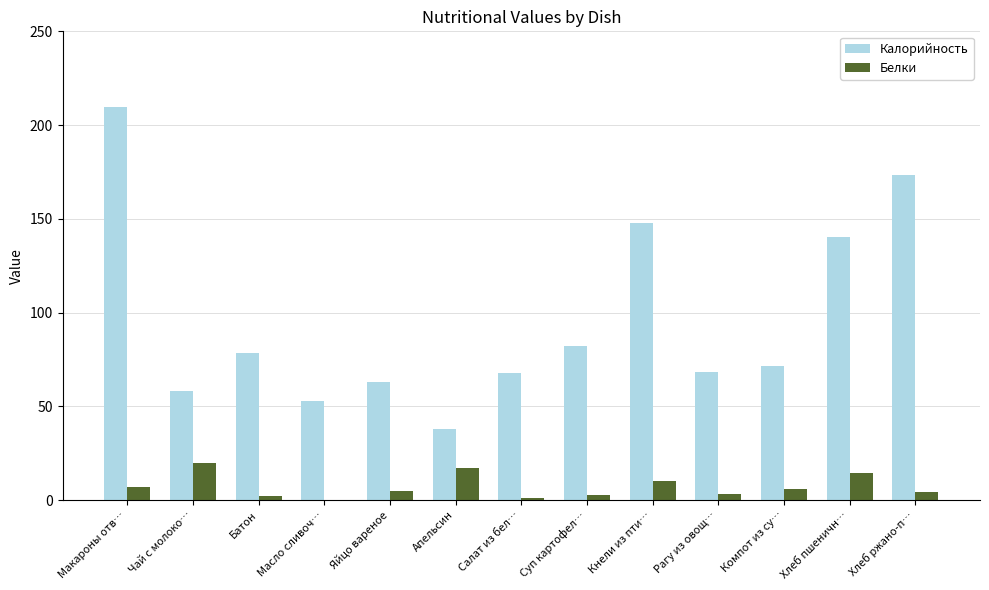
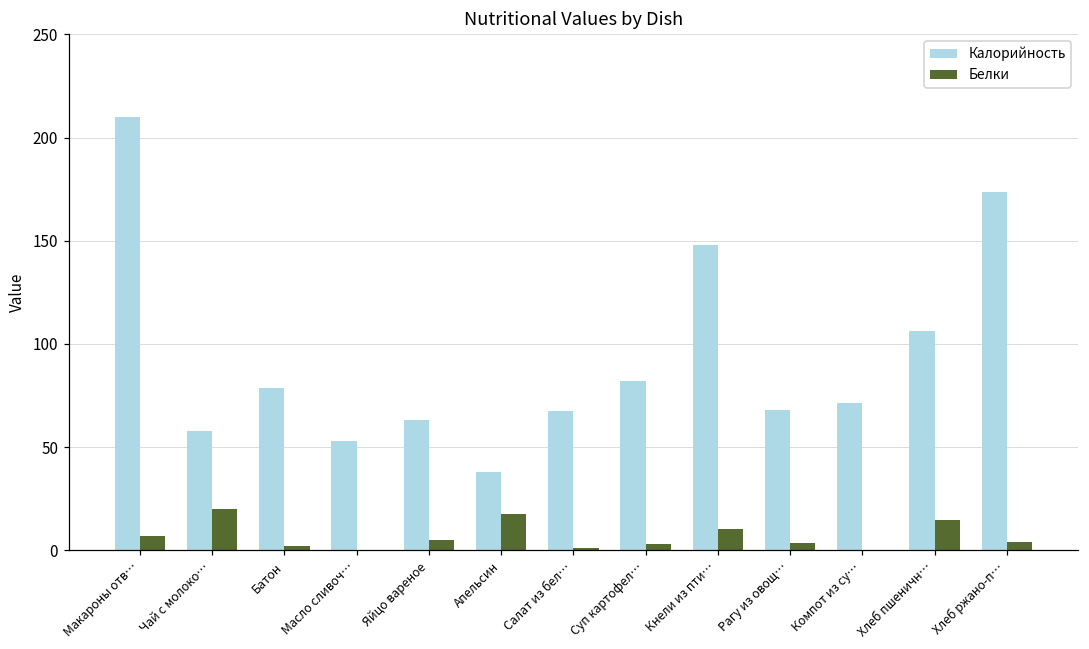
  {
    "Калорийность": {
      "Макароны отв…": 210,
      "Чай с молоко…": 58,
      "Батон": 79,
      "Масло сливоч…": 53,
      "Яйцо вареное": 63,
      "Апельсин": 38,
      "Салат из бел…": 68,
      "Суп картофел…": 82,
      "Кнели из пти…": 148,
      "Рагу из овощ…": 68,
      "Компот из су…": 72,
-     "Хлеб пшеничн…": 141,
+     "Хлеб пшеничн…": 107,
      "Хлеб ржано-п…": 173
    },
    "Белки": {
      "Макароны отв…": 7,
      "Чай с молоко…": 20,
      "Батон": 2,
      "Яйцо вареное": 5,
      "Апельсин": 17,
      "Суп картофел…": 3,
      "Кнели из пти…": 10,
      "Рагу из овощ…": 3,
-     "Компот из су…": 6,
+     "Компот из су…": 0,
      "Хлеб пшеничн…": 15,
      "Хлеб ржано-п…": 4
    }
  }
